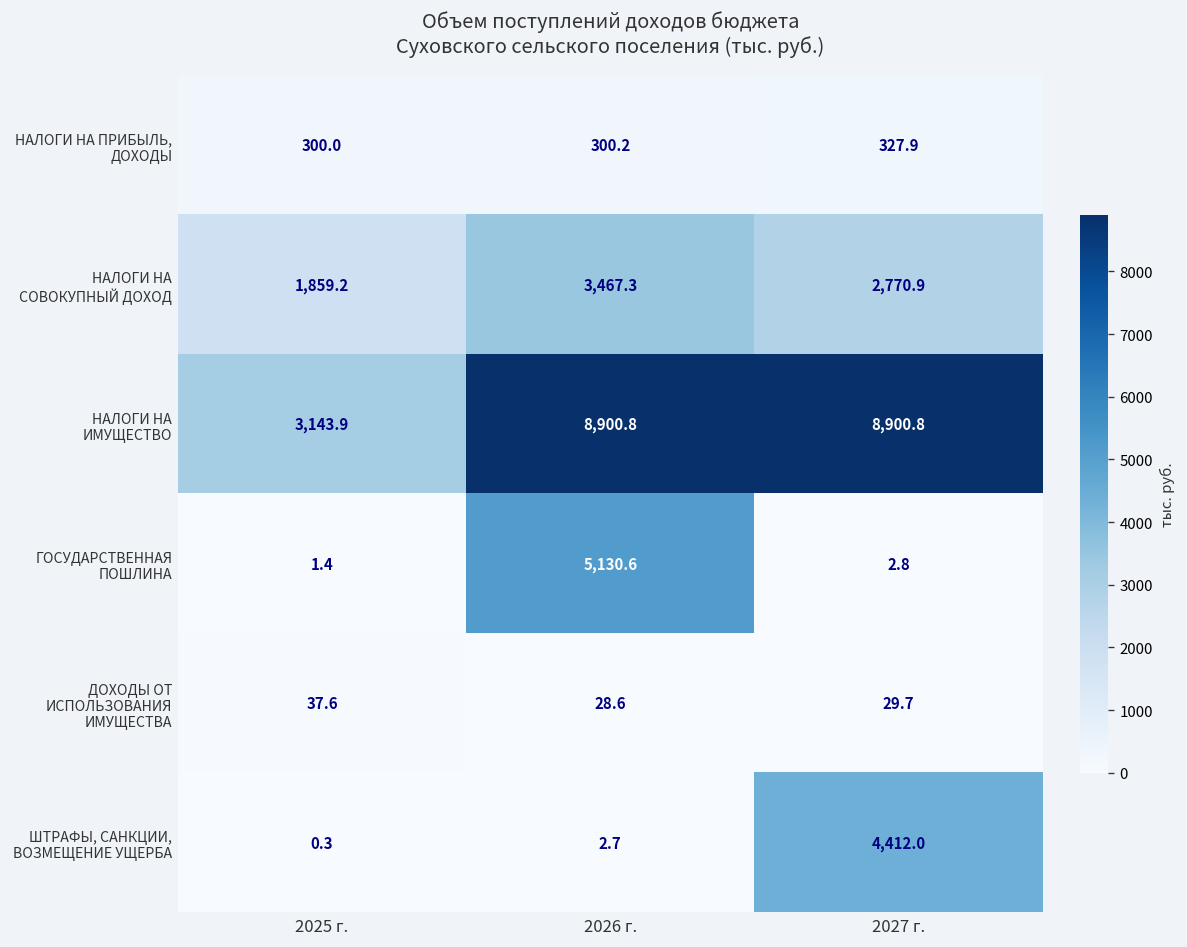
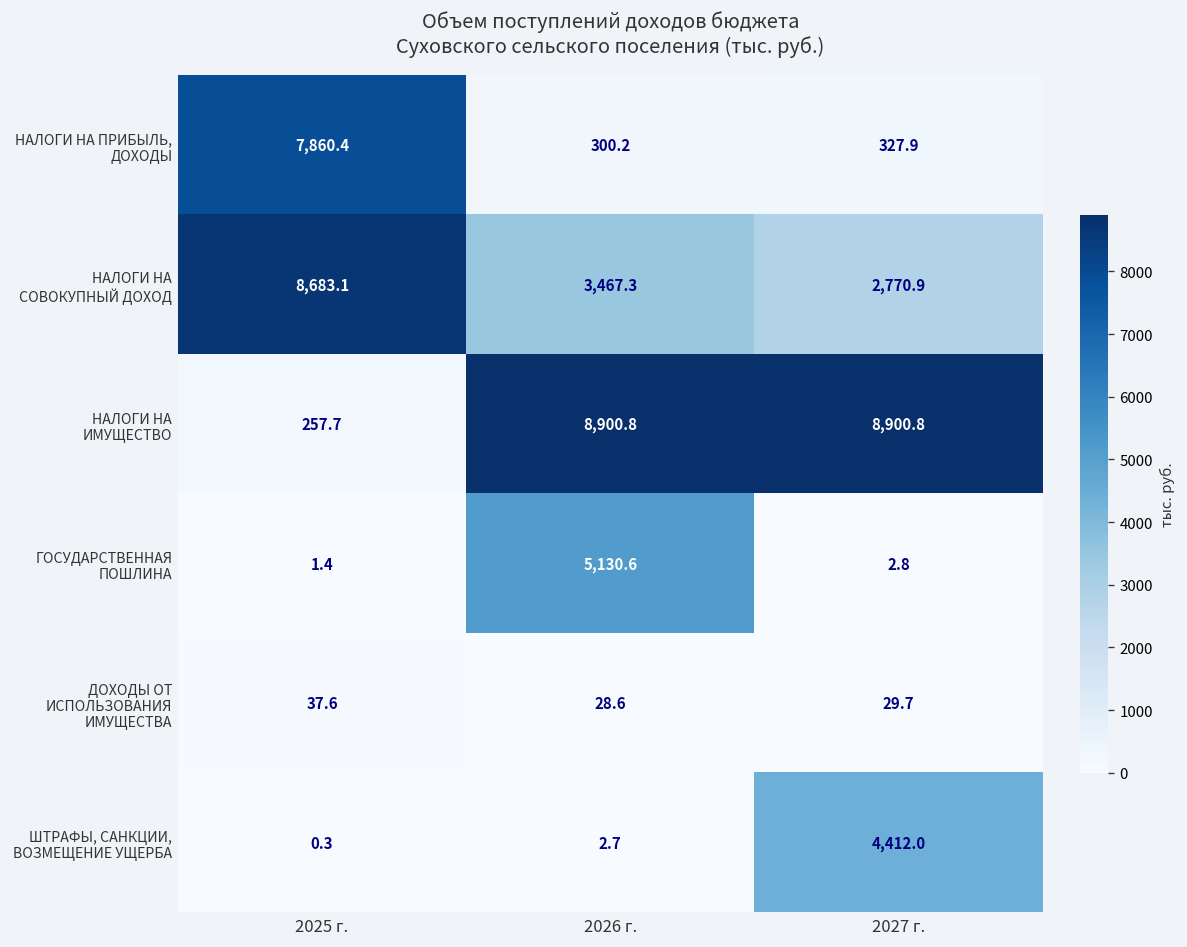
  {
    "НАЛОГИ НА ПРИБЫЛЬ, ДОХОДЫ": {
-     "2025 г.": "300.0",
+     "2025 г.": "7,860.4",
      "2026 г.": "300.2",
      "2027 г.": "327.9"
    },
    "НАЛОГИ НА СОВОКУПНЫЙ ДОХОД": {
-     "2025 г.": "1,859.2",
+     "2025 г.": "8,683.1",
      "2026 г.": "3,467.3",
      "2027 г.": "2,770.9"
    },
    "НАЛОГИ НА ИМУЩЕСТВО": {
-     "2025 г.": "3,143.9",
+     "2025 г.": "257.7",
      "2026 г.": "8,900.8",
      "2027 г.": "8,900.8"
    },
    "ГОСУДАРСТВЕННАЯ ПОШЛИНА": {
      "2025 г.": "1.4",
      "2026 г.": "5,130.6",
      "2027 г.": "2.8"
    },
    "ДОХОДЫ ОТ ИСПОЛЬЗОВАНИЯ ИМУЩЕСТВА": {
      "2025 г.": "37.6",
      "2026 г.": "28.6",
      "2027 г.": "29.7"
    },
    "ШТРАФЫ, САНКЦИИ, ВОЗМЕЩЕНИЕ УЩЕРБА": {
      "2025 г.": "0.3",
      "2026 г.": "2.7",
      "2027 г.": "4,412.0"
    }
  }
